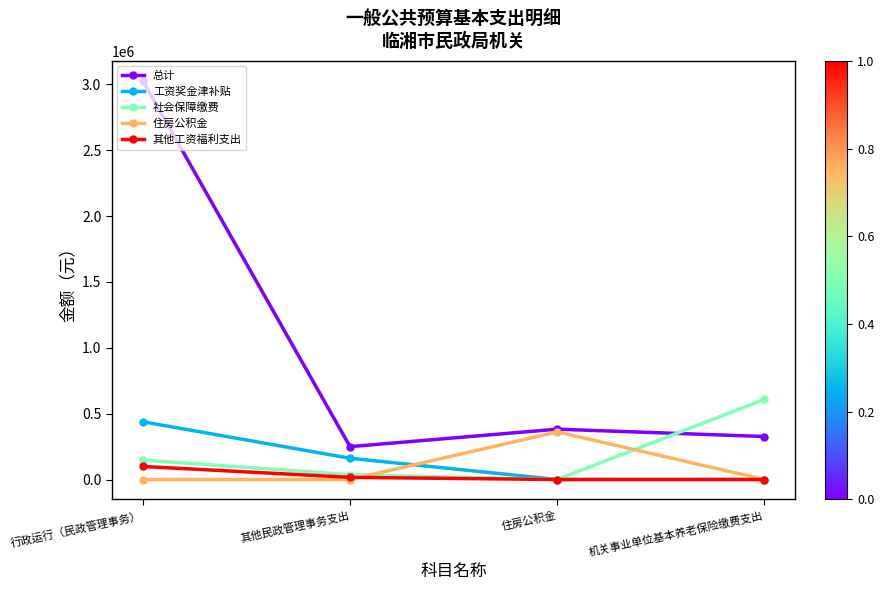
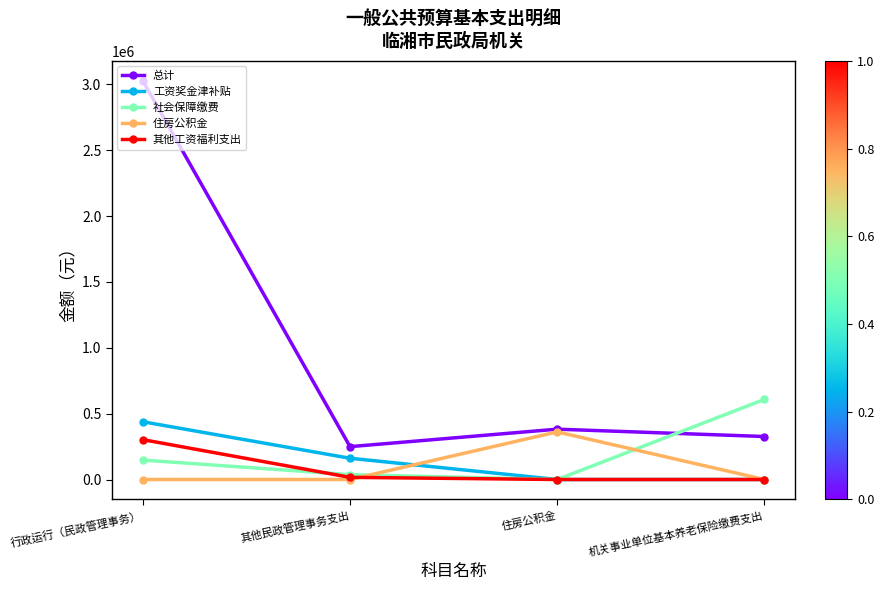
  {
    "总计": {
      "其他民政管理事务支出": 250000,
      "住房公积金": 380000,
      "机关事业单位基本养老保险缴费支出": 330000
    },
    "工资奖金津补贴": {
      "行政运行（民政管理事务）": 440000,
      "其他民政管理事务支出": 160000
    },
    "社会保障缴费": {
      "行政运行（民政管理事务）": 150000,
      "其他民政管理事务支出": 40000,
      "机关事业单位基本养老保险缴费支出": 610000
    },
    "住房公积金": {
      "行政运行（民政管理事务）": 0,
      "住房公积金": 360000
    },
    "其他工资福利支出": {
-     "行政运行（民政管理事务）": 100000
+     "行政运行（民政管理事务）": 300000
    }
  }
